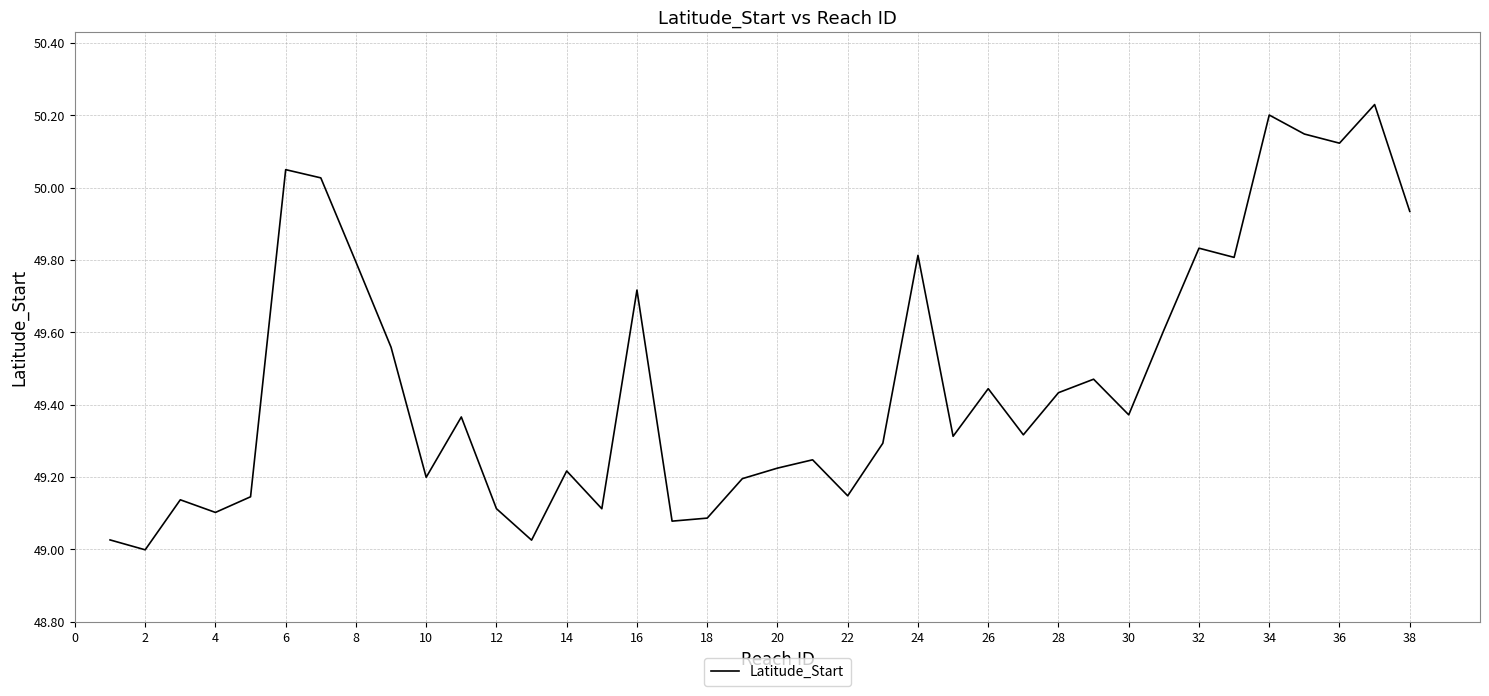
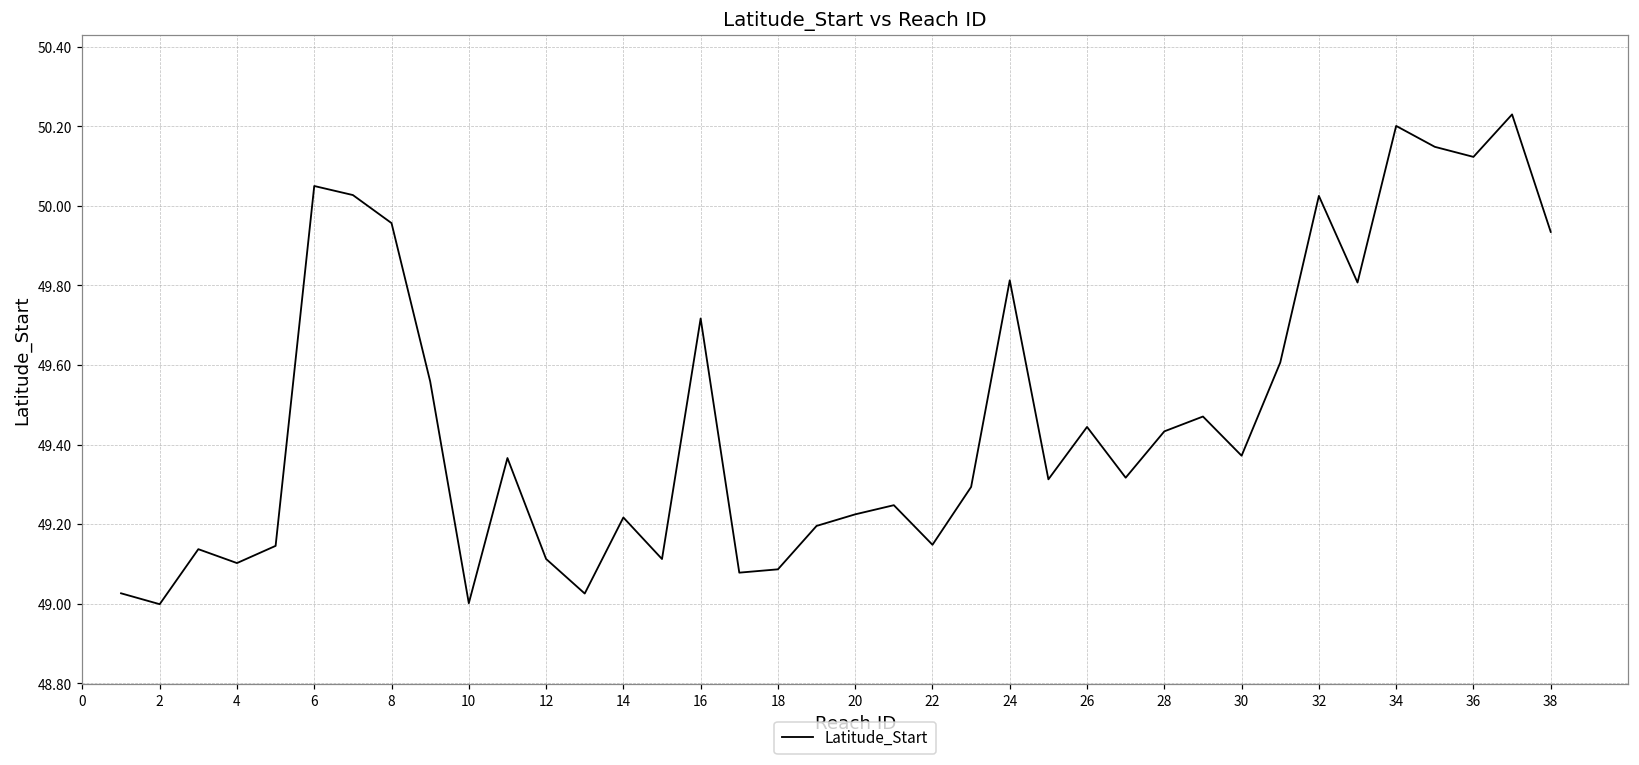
  {
    "2": 49.00,
    "4": 49.10,
    "6": 50.05,
-   "8": 49.79,
-   "10": 49.20,
+   "8": 49.96,
+   "10": 49.00,
    "12": 49.11,
    "14": 49.22,
    "16": 49.72,
    "18": 49.09,
    "20": 49.22,
    "22": 49.15,
    "24": 49.81,
    "26": 49.44,
    "28": 49.43,
    "30": 49.37,
-   "32": 49.83,
+   "32": 50.03,
    "34": 50.20,
    "36": 50.12,
    "38": 49.93
  }
